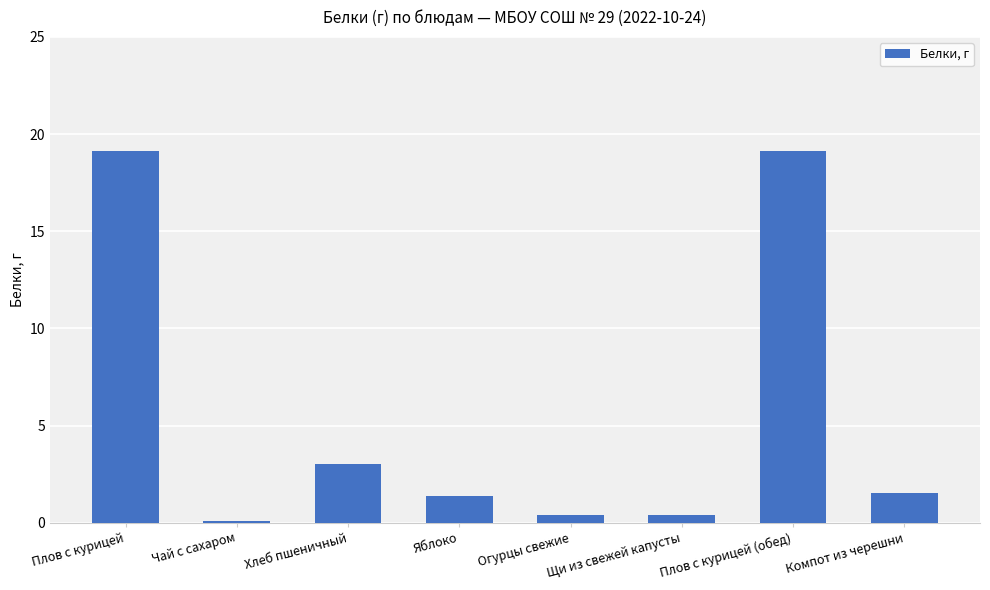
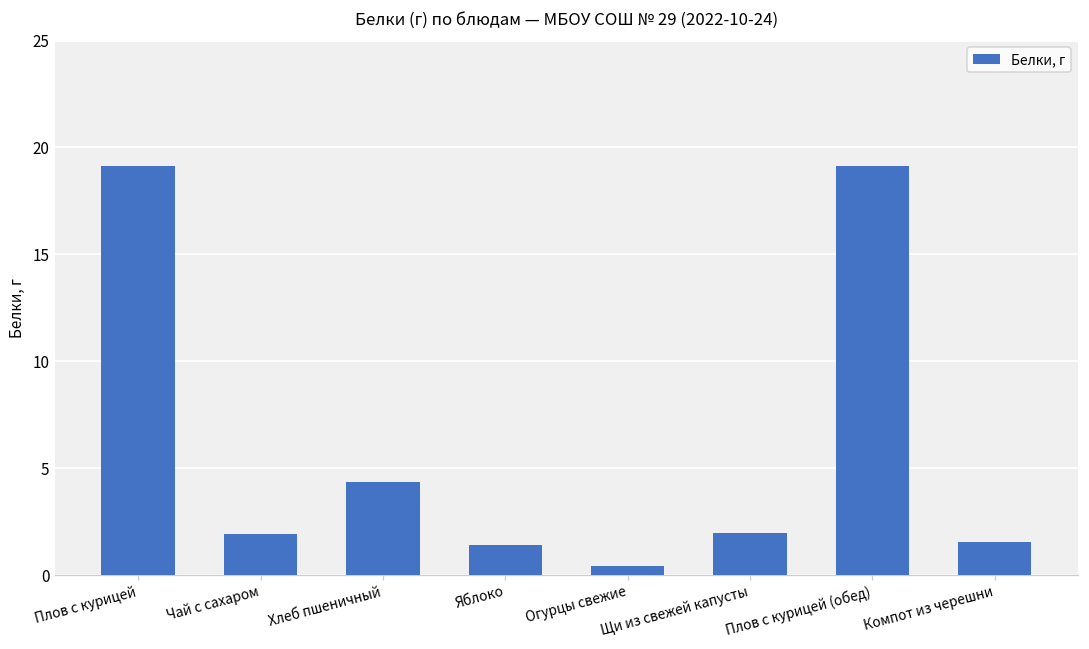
  {
    "Плов с курицей": 19.1,
-   "Чай с сахаром": 0.1,
-   "Хлеб пшеничный": 3.0,
+   "Чай с сахаром": 1.9,
+   "Хлеб пшеничный": 4.3,
    "Яблоко": 1.4,
    "Огурцы свежие": 0.4,
-   "Щи из свежей капусты": 0.4,
+   "Щи из свежей капусты": 2.0,
    "Плов с курицей (обед)": 19.1,
    "Компот из черешни": 1.5
  }
